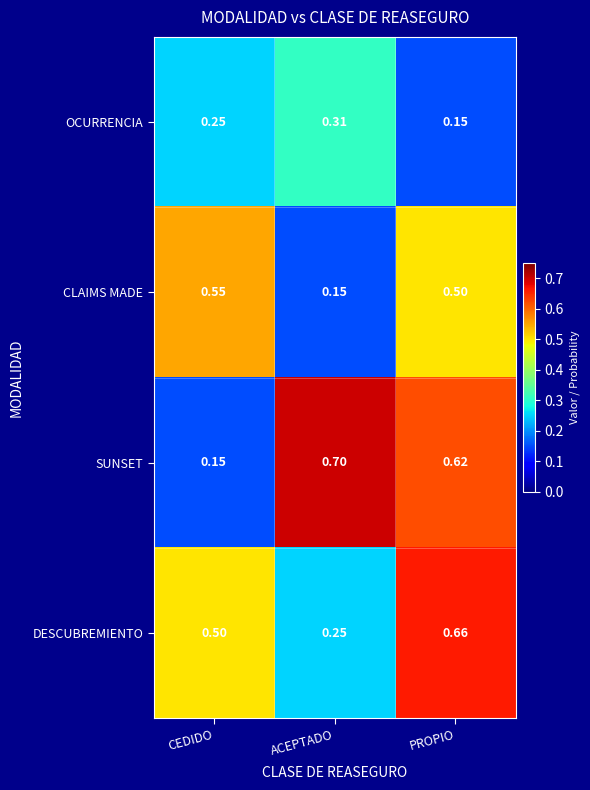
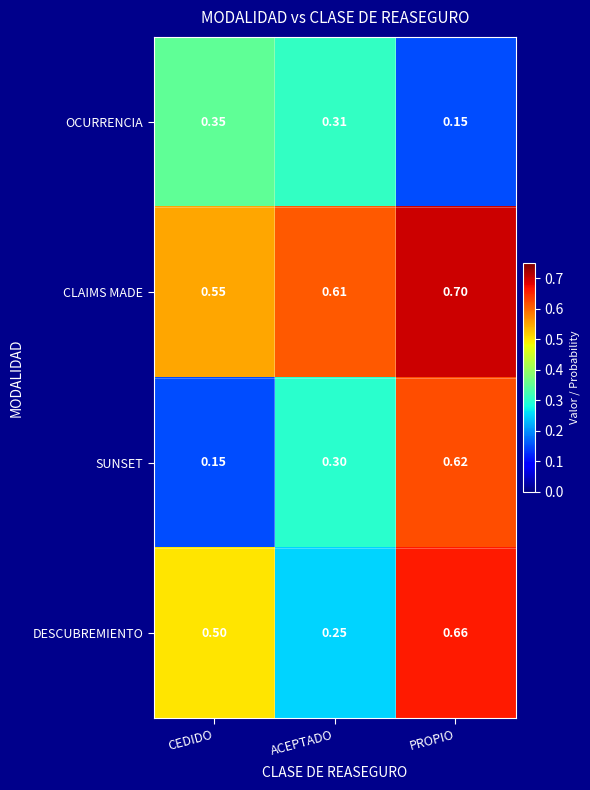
  {
    "OCURRENCIA": {
-     "CEDIDO": 0.25,
+     "CEDIDO": 0.35,
      "ACEPTADO": 0.31,
      "PROPIO": 0.15
    },
    "CLAIMS MADE": {
      "CEDIDO": 0.55,
-     "ACEPTADO": 0.15,
-     "PROPIO": 0.50
+     "ACEPTADO": 0.61,
+     "PROPIO": 0.70
    },
    "SUNSET": {
      "CEDIDO": 0.15,
-     "ACEPTADO": 0.70,
+     "ACEPTADO": 0.30,
      "PROPIO": 0.62
    },
    "DESCUBREMIENTO": {
      "CEDIDO": 0.50,
      "ACEPTADO": 0.25,
      "PROPIO": 0.66
    }
  }
